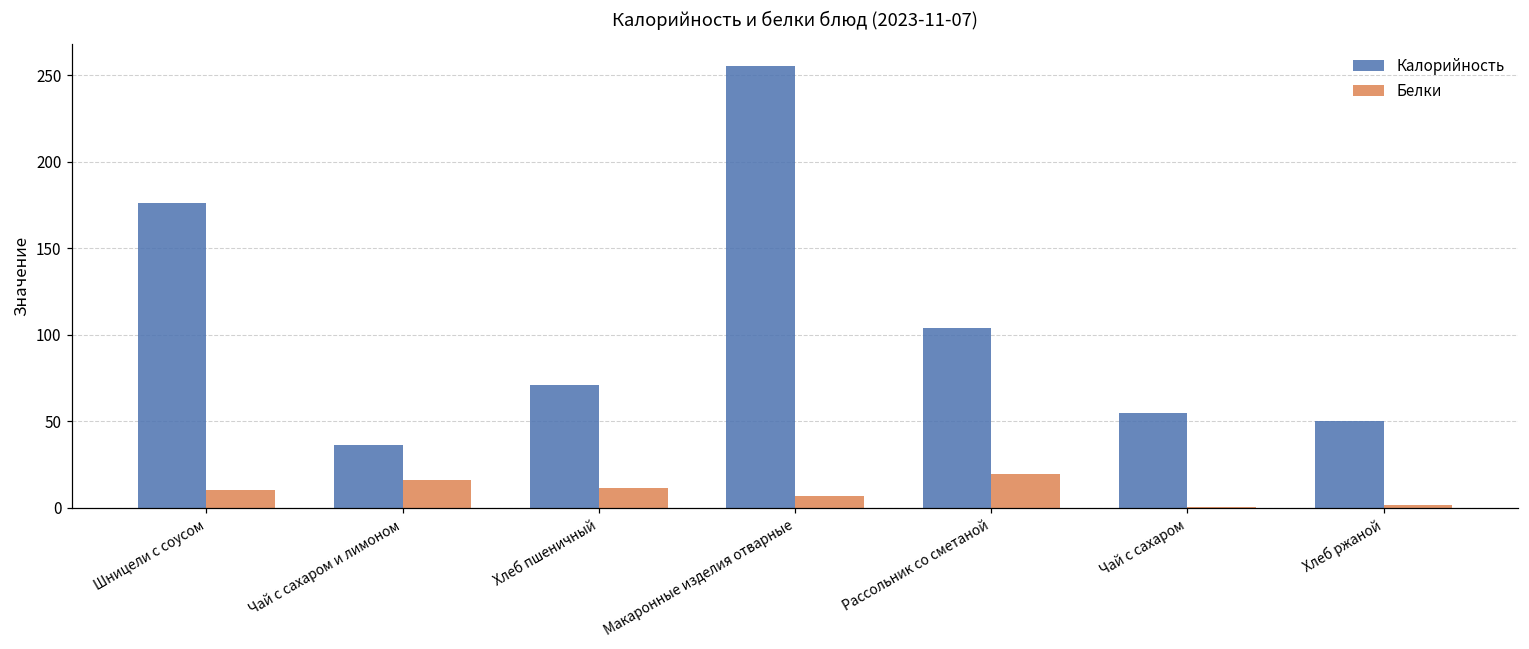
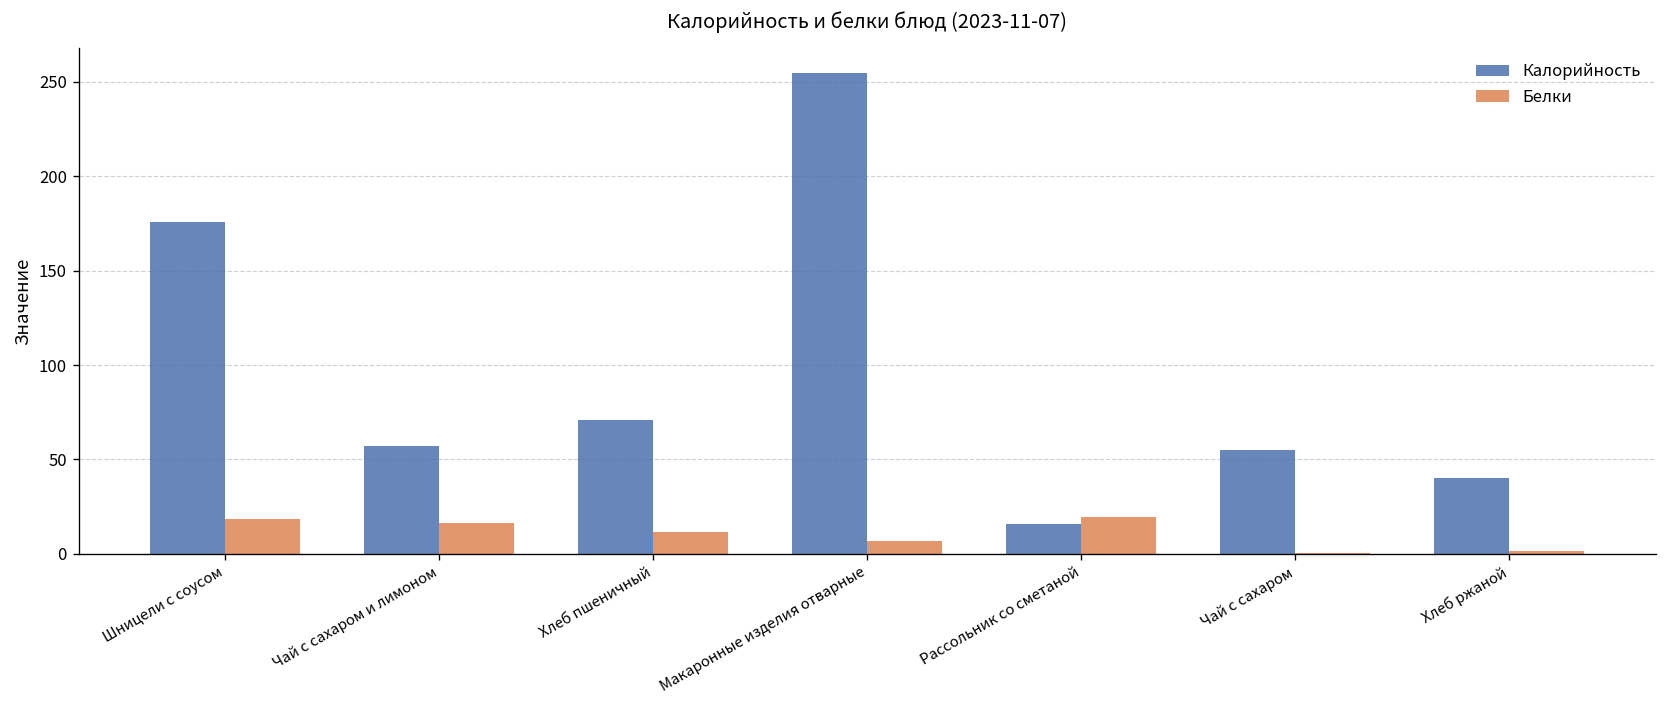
  {
    "Калорийность": {
      "Шницели с соусом": 176,
-     "Чай с сахаром и лимоном": 36,
+     "Чай с сахаром и лимоном": 57,
      "Хлеб пшеничный": 71,
      "Макаронные изделия отварные": 255,
-     "Рассольник со сметаной": 104,
+     "Рассольник со сметаной": 16,
      "Чай с сахаром": 55,
-     "Хлеб ржаной": 50
+     "Хлеб ржаной": 40
    },
    "Белки": {
-     "Шницели с соусом": 10,
+     "Шницели с соусом": 19,
      "Чай с сахаром и лимоном": 16,
      "Хлеб пшеничный": 12,
      "Макаронные изделия отварные": 7,
      "Рассольник со сметаной": 20
    }
  }
